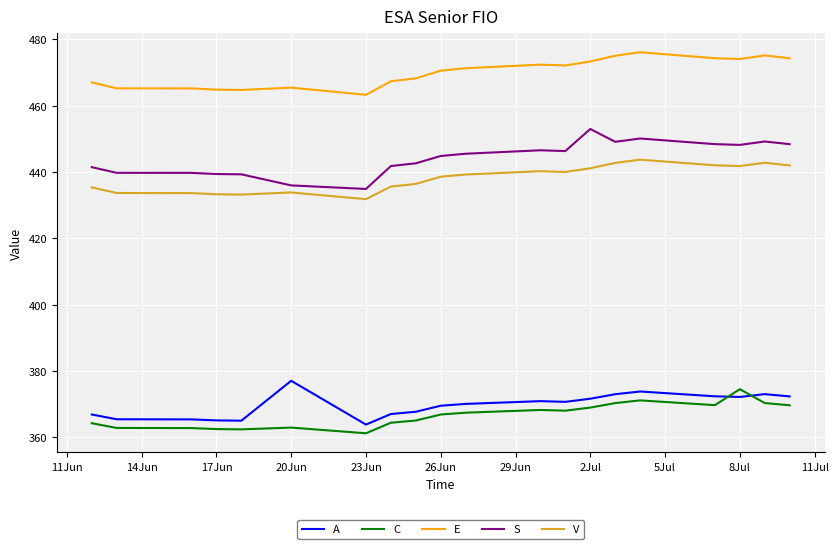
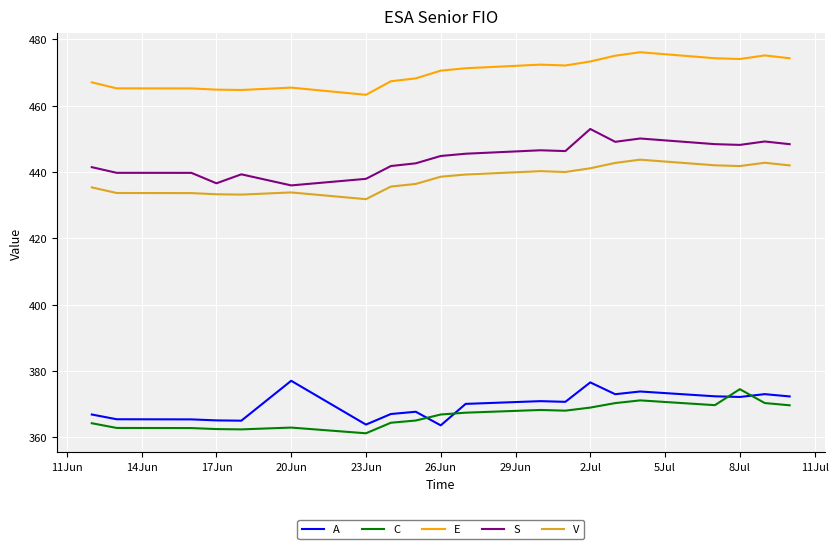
  {
    "A": {
      "17Jun": 365,
      "20Jun": 377,
      "23Jun": 364,
-     "26Jun": 370,
-     "2Jul": 372,
+     "26Jun": 364,
+     "2Jul": 377,
      "8Jul": 372
    },
    "C": {
      "17Jun": 363,
      "20Jun": 363,
      "23Jun": 361,
      "26Jun": 367,
      "2Jul": 369,
      "8Jul": 375
    },
    "S": {
-     "17Jun": 439,
+     "17Jun": 437,
      "20Jun": 436,
-     "23Jun": 435,
+     "23Jun": 438,
      "26Jun": 445,
      "2Jul": 453,
      "8Jul": 448
    }
  }
